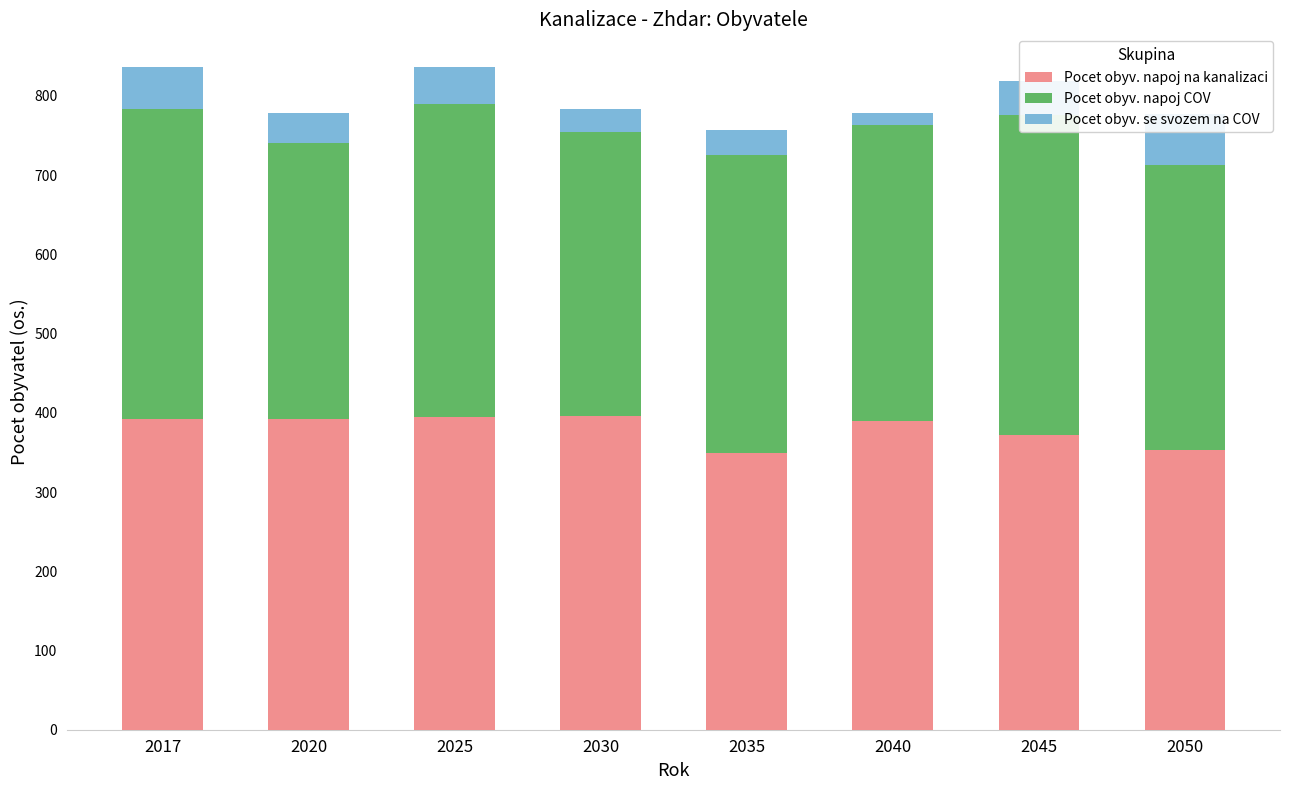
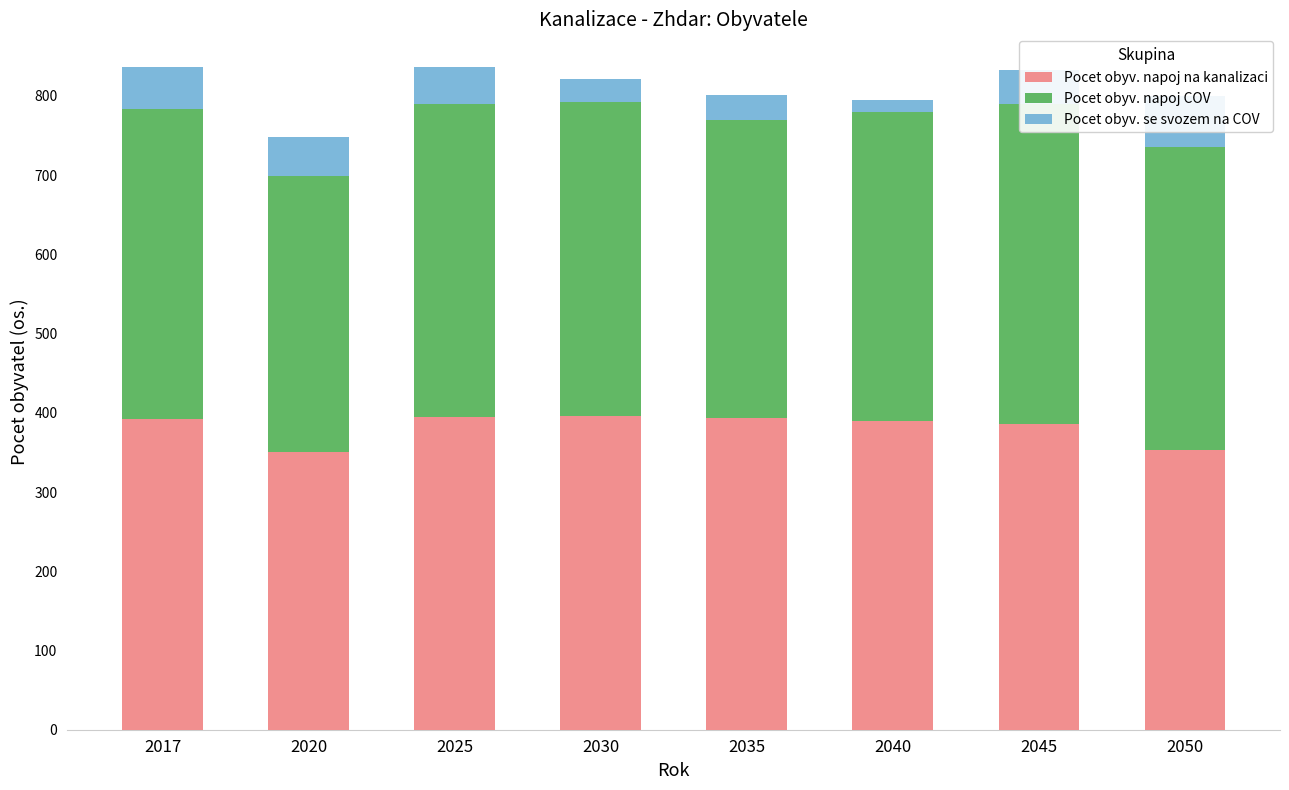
  {
    "Pocet obyv. napoj na kanalizaci": {
      "2017": 390,
-     "2020": 390,
+     "2020": 350,
      "2025": 400,
      "2030": 400,
-     "2035": 350,
+     "2035": 390,
      "2040": 390,
-     "2045": 370,
+     "2045": 390,
      "2050": 350
    },
    "Pocet obyv. napoj COV": {
      "2017": 390,
      "2020": 350,
      "2025": 400,
-     "2030": 360,
+     "2030": 400,
      "2035": 380,
-     "2040": 370,
-     "2050": 360
+     "2040": 390,
+     "2050": 380
    },
    "Pocet obyv. se svozem na COV": {
      "2017": 50,
-     "2020": 40,
+     "2020": 50,
      "2025": 50,
      "2030": 30,
      "2035": 30,
      "2040": 20
    }
  }
